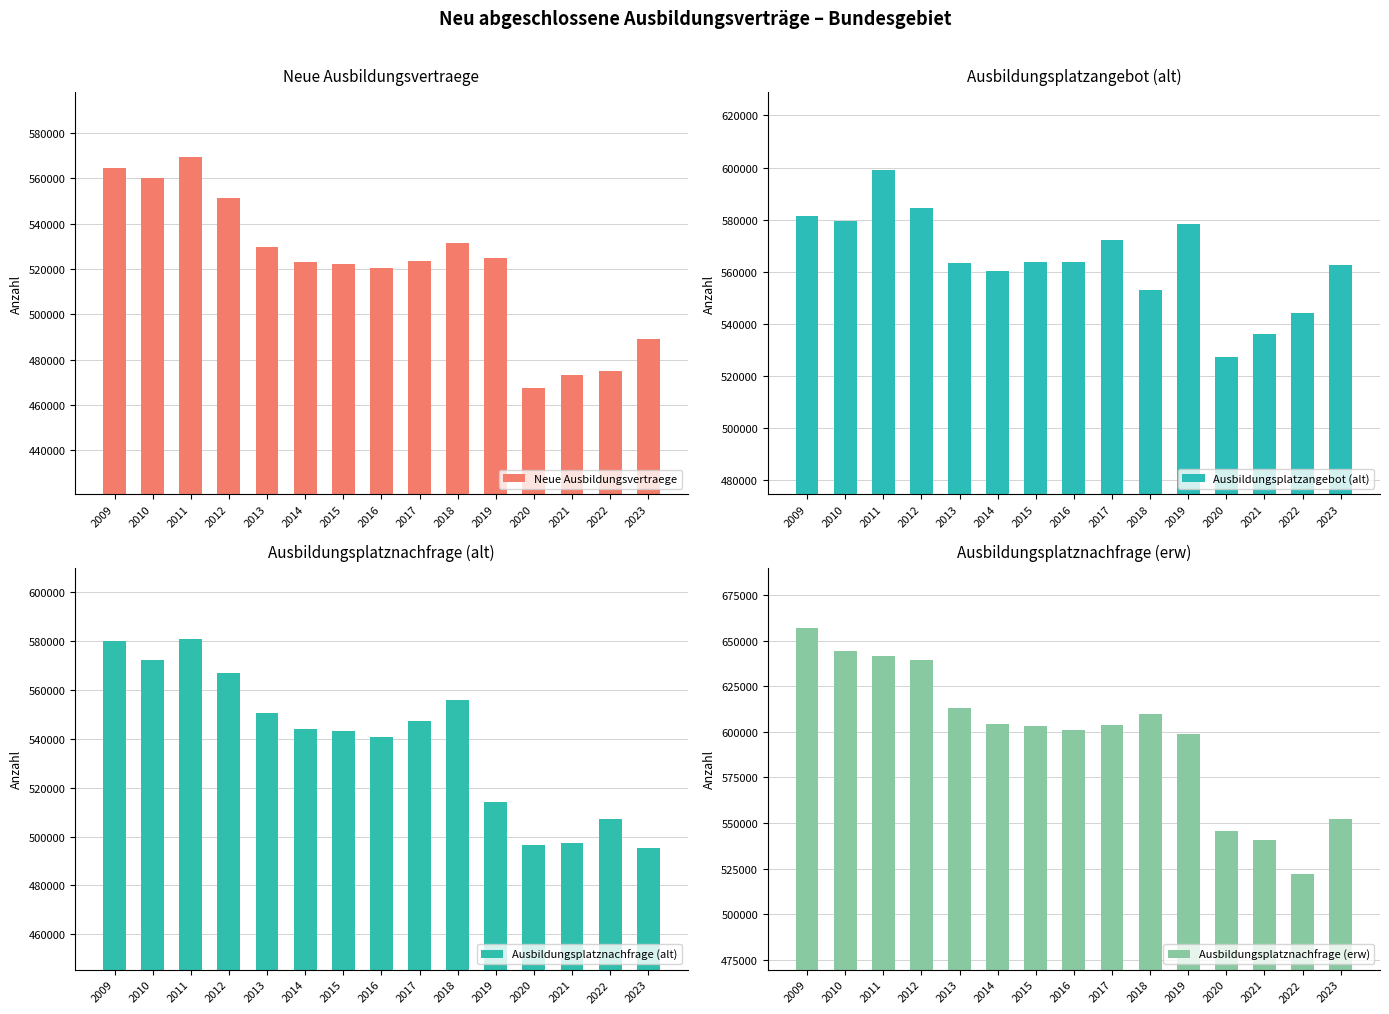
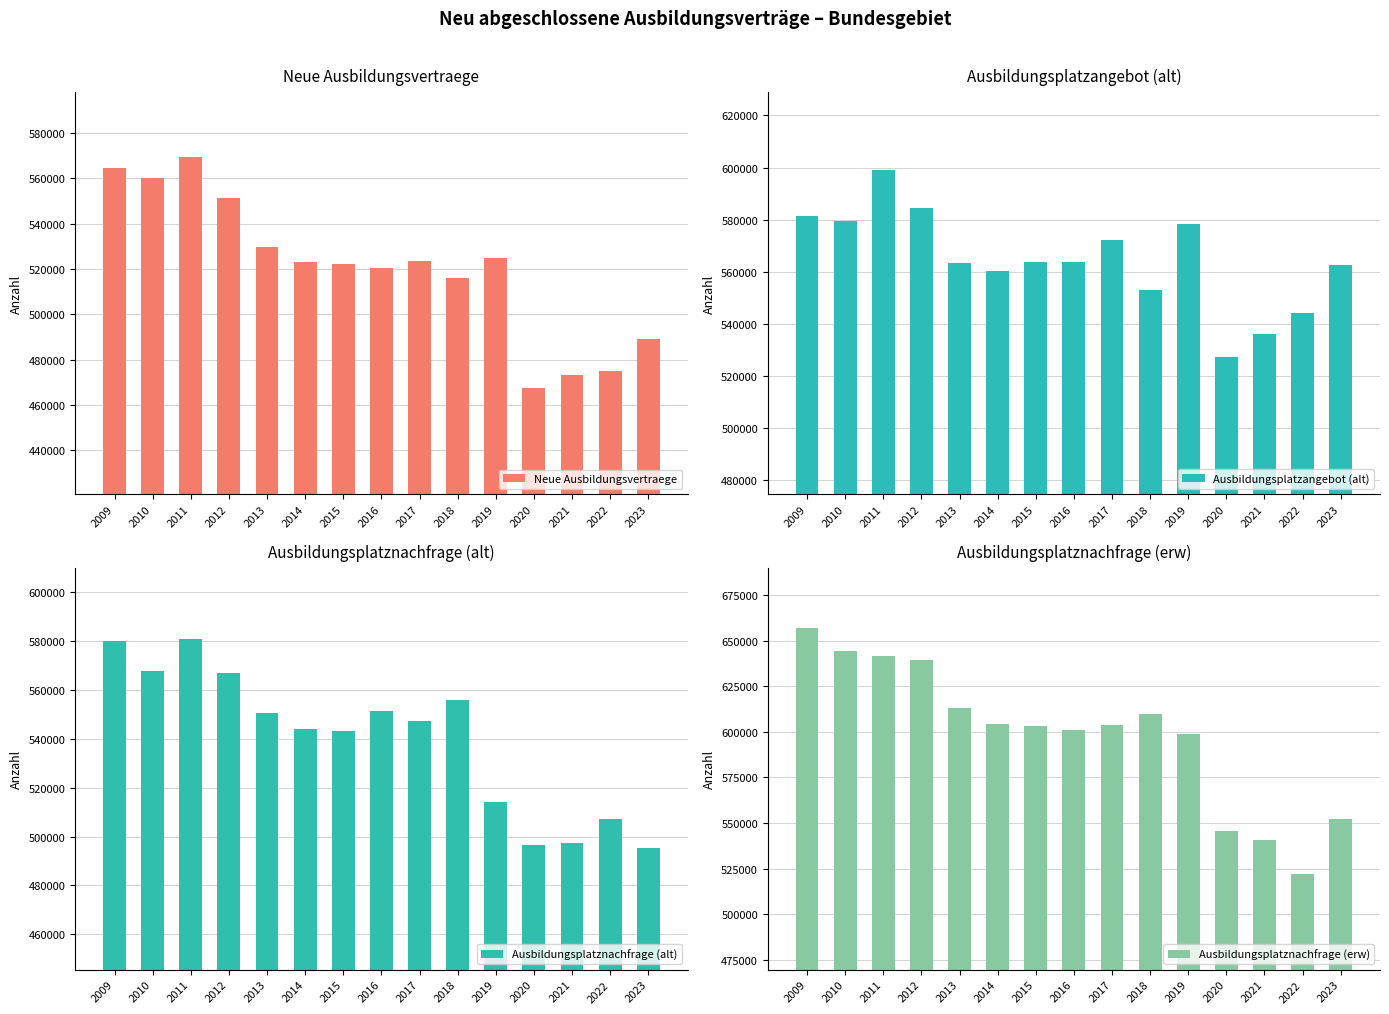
  {
    "Neue Ausbildungsvertraege": {
      "2009": 564000,
      "2010": 560000,
      "2011": 569000,
      "2012": 551000,
      "2013": 530000,
      "2014": 523000,
      "2015": 522000,
      "2016": 520000,
      "2017": 523000,
-     "2018": 531000,
+     "2018": 516000,
      "2019": 525000,
      "2020": 467000,
      "2021": 473000,
      "2022": 475000,
      "2023": 489000
    },
    "Ausbildungsplatzangebot (alt)": {
      "2009": 581000,
      "2010": 579000,
      "2011": 599000,
      "2012": 584000,
      "2013": 563000,
      "2014": 560000,
      "2015": 564000,
      "2016": 564000,
      "2017": 572000,
      "2018": 553000,
      "2019": 578000,
      "2020": 527000,
      "2021": 536000,
      "2022": 544000,
      "2023": 563000
    },
    "Ausbildungsplatznachfrage (alt)": {
      "2009": 580000,
-     "2010": 572000,
+     "2010": 567000,
      "2011": 581000,
      "2012": 567000,
      "2013": 550000,
      "2014": 544000,
      "2015": 543000,
-     "2016": 541000,
+     "2016": 551000,
      "2017": 547000,
      "2018": 556000,
      "2019": 514000,
      "2020": 497000,
      "2021": 498000,
      "2022": 507000,
      "2023": 495000
    },
    "Ausbildungsplatznachfrage (erw)": {
      "2009": 657000,
      "2010": 644000,
      "2011": 642000,
      "2012": 640000,
      "2013": 613000,
      "2014": 604000,
      "2015": 603000,
      "2016": 601000,
      "2017": 603000,
      "2018": 610000,
      "2019": 599000,
      "2020": 545000,
      "2021": 541000,
      "2022": 522000,
      "2023": 552000
    }
  }
